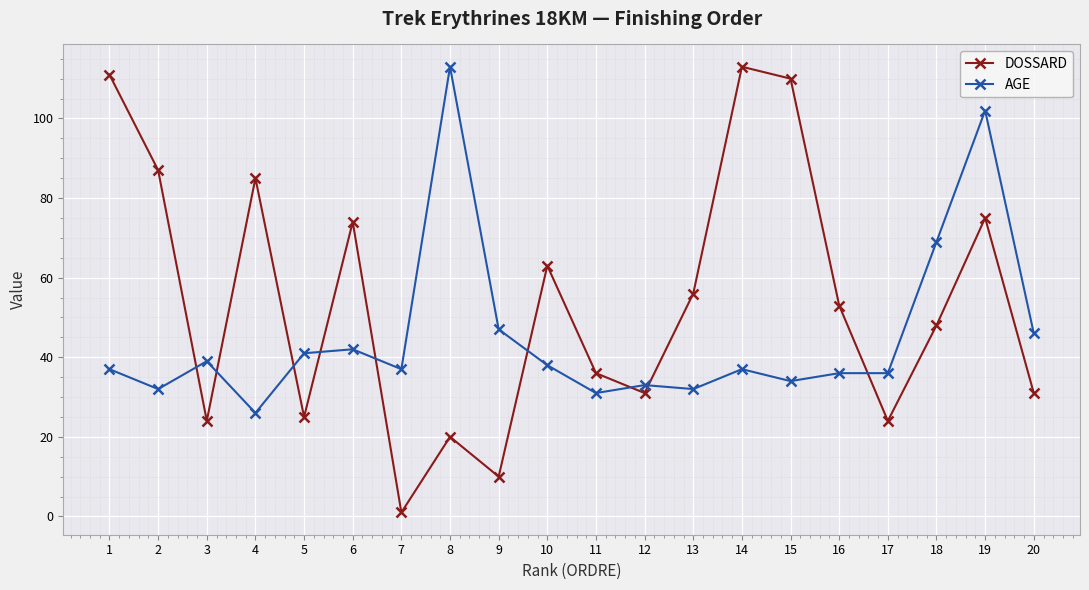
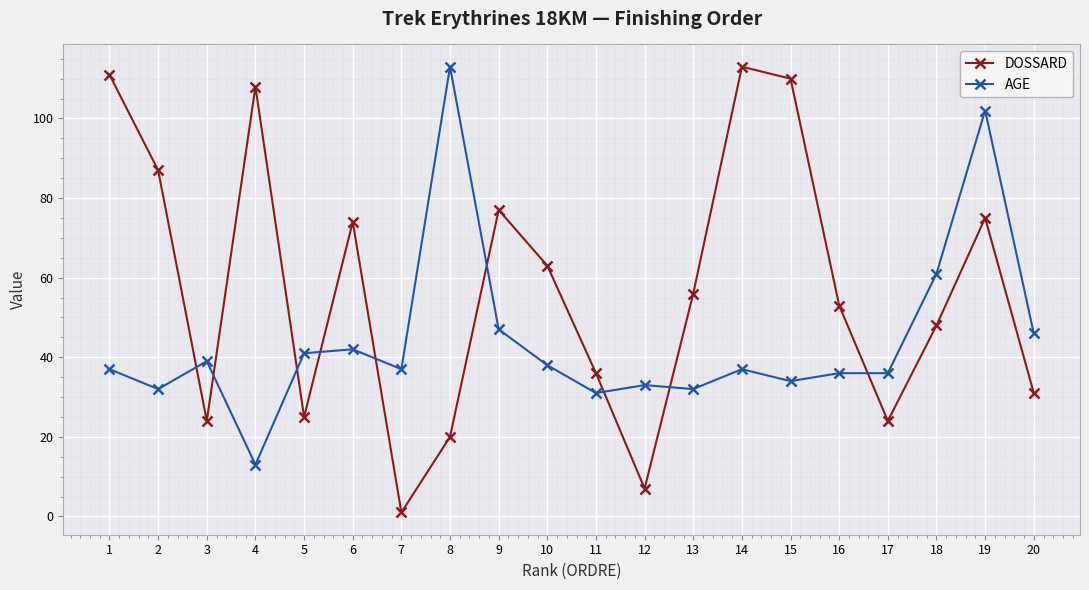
  {
    "DOSSARD": {
      "1": 111,
      "2": 87,
      "3": 24,
-     "4": 85,
+     "4": 108,
      "5": 25,
      "6": 74,
      "7": 1,
      "8": 20,
-     "9": 10,
+     "9": 77,
      "10": 63,
      "11": 36,
-     "12": 31,
+     "12": 7,
      "13": 56,
      "14": 113,
      "15": 110,
      "16": 53,
      "17": 24,
      "18": 48,
      "19": 75,
      "20": 31
    },
    "AGE": {
      "1": 37,
      "2": 32,
      "3": 39,
-     "4": 26,
+     "4": 13,
      "5": 41,
      "6": 42,
      "7": 37,
      "8": 113,
      "9": 47,
      "10": 38,
      "11": 31,
      "12": 33,
      "13": 32,
      "14": 37,
      "15": 34,
      "16": 36,
      "17": 36,
-     "18": 69,
+     "18": 61,
      "19": 102,
      "20": 46
    }
  }
